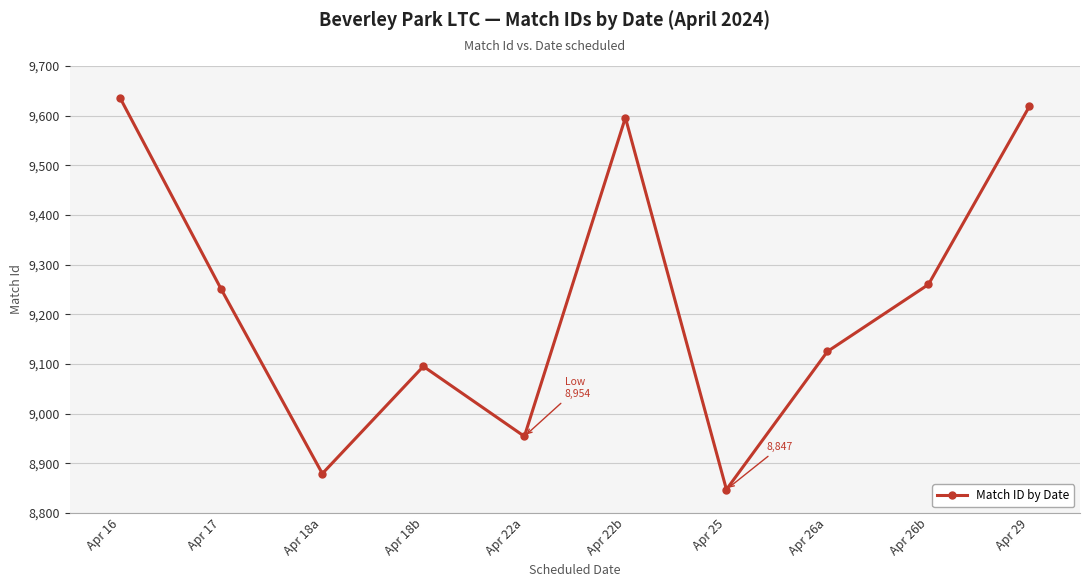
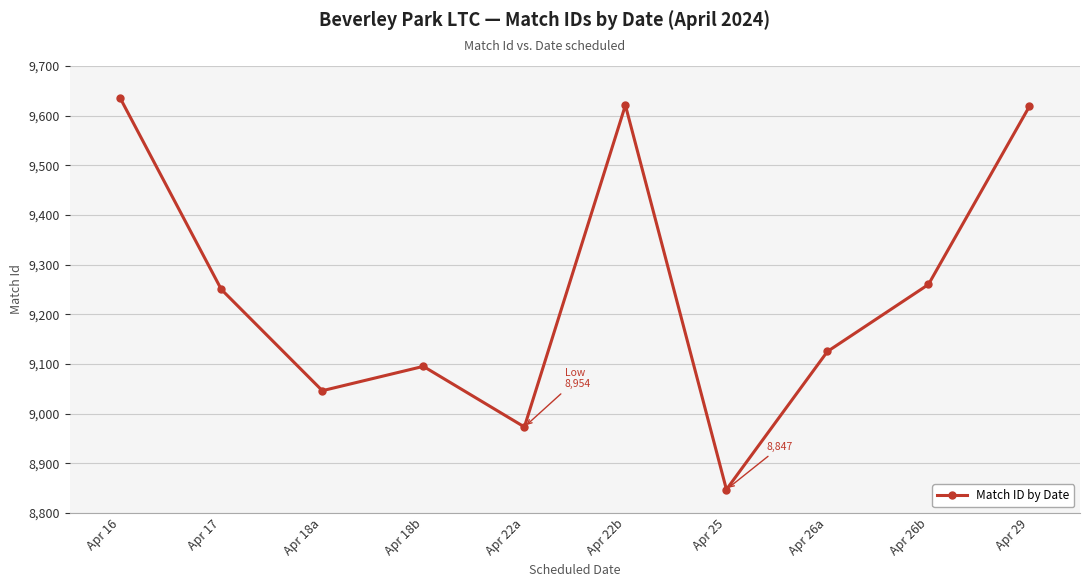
  {
    "Apr 16": "9,640",
    "Apr 17": "9,250",
-   "Apr 18a": "8,880",
+   "Apr 18a": "9,050",
    "Apr 18b": "9,100",
-   "Apr 22a": "8,950",
-   "Apr 22b": "9,600",
+   "Apr 22a": "8,970",
+   "Apr 22b": "9,620",
    "Apr 26a": "9,130",
    "Apr 26b": "9,260",
    "Apr 29": "9,620"
  }
